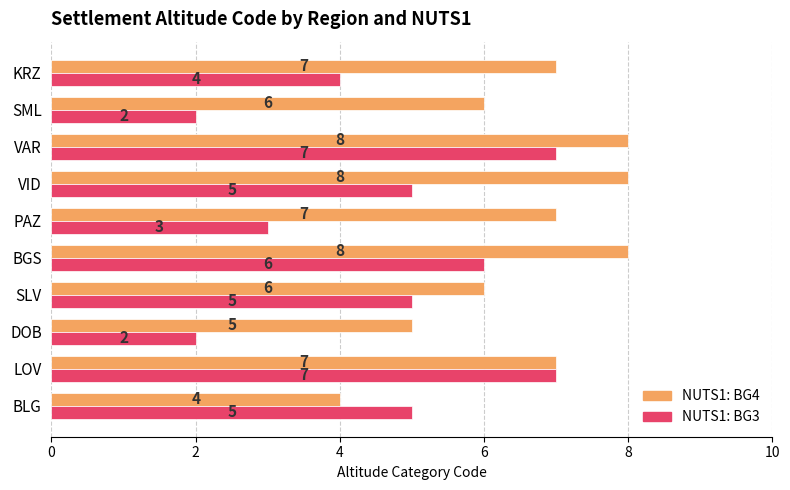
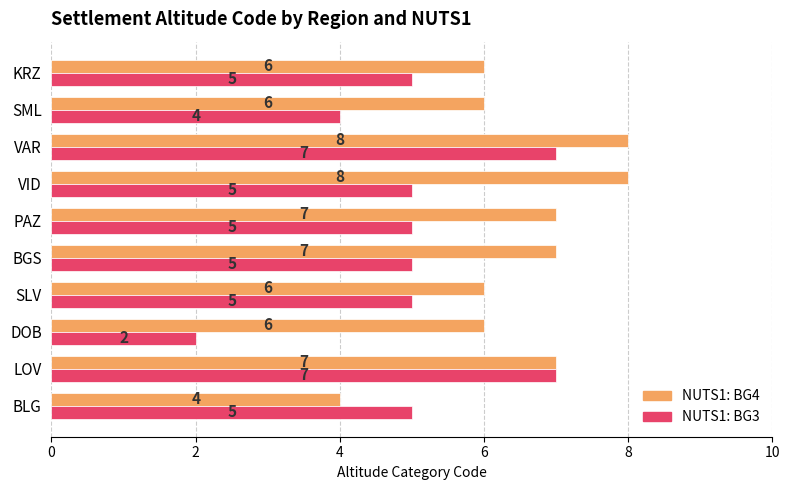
  {
    "NUTS1: BG4": {
-     "KRZ": 7,
+     "KRZ": 6,
      "SML": 6,
      "VAR": 8,
      "VID": 8,
      "PAZ": 7,
-     "BGS": 8,
+     "BGS": 7,
      "SLV": 6,
-     "DOB": 5,
+     "DOB": 6,
      "BLG": 4
    },
    "NUTS1: BG3": {
-     "KRZ": 4,
-     "SML": 2,
+     "KRZ": 5,
+     "SML": 4,
      "VAR": 7,
      "VID": 5,
-     "PAZ": 3,
-     "BGS": 6,
+     "PAZ": 5,
+     "BGS": 5,
      "SLV": 5,
      "DOB": 2,
      "BLG": 5
    }
  }
